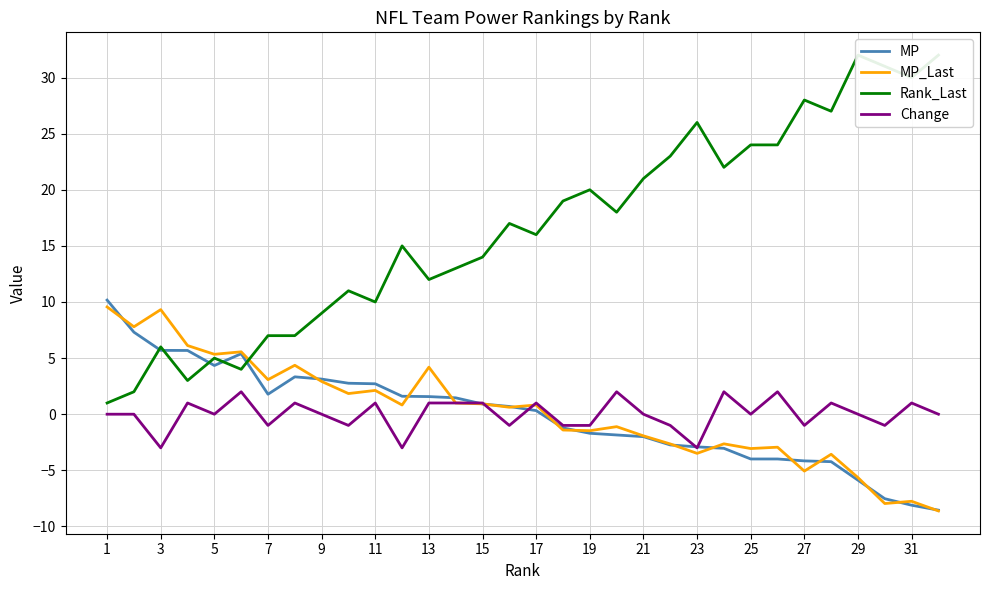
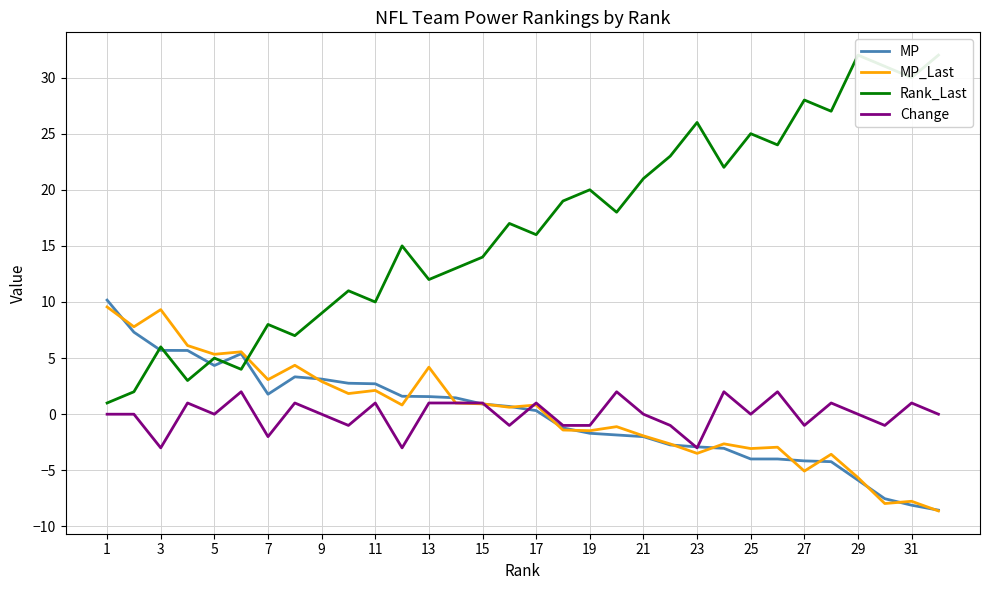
  {
    "MP": {
      "1": 10,
      "3": 5.7,
      "5": 4.3,
      "7": 2,
      "11": 2.7,
      "13": 1.6,
      "17": 0.3,
      "19": -1.7,
      "25": -4,
      "27": -4,
      "29": -6,
      "31": -8
    },
    "MP_Last": {
      "1": 9.6,
      "3": 9.3,
      "5": 5.3,
      "7": 3,
      "11": 2,
      "13": 4,
      "19": -1.5,
      "23": -3.5,
      "25": -3,
      "27": -5,
      "29": -5.7,
      "31": -7.8
    },
    "Rank_Last": {
      "1": 1,
      "3": 6,
      "5": 5,
-     "7": 7,
+     "7": 8,
      "9": 9,
      "11": 10,
      "13": 12,
      "15": 14,
      "17": 16,
      "19": 20,
      "21": 21,
      "23": 26,
-     "25": 24,
+     "25": 25,
      "27": 28
    },
    "Change": {
      "1": 0,
      "3": -3,
      "5": 0,
-     "7": -1,
+     "7": -2,
      "9": 0,
      "11": 1,
      "13": 1,
      "19": -1,
      "21": 0,
      "25": 0,
      "27": -1,
      "29": 0,
      "31": 1
    }
  }
